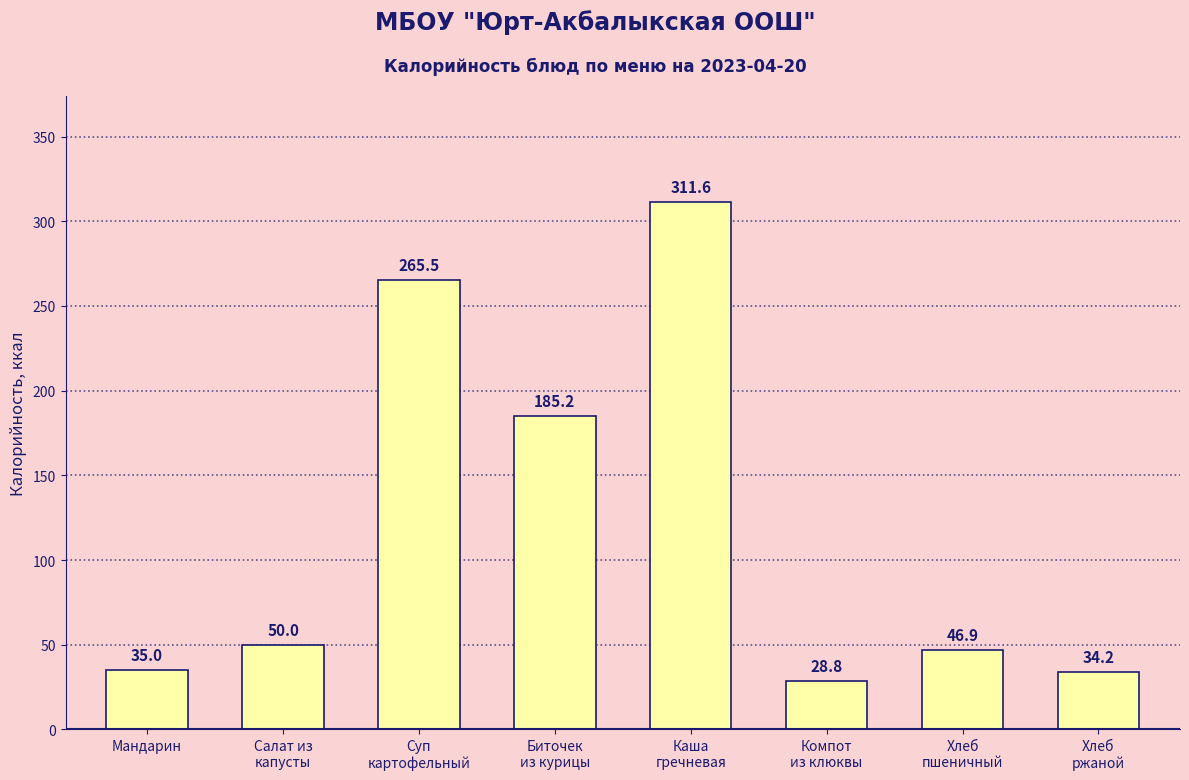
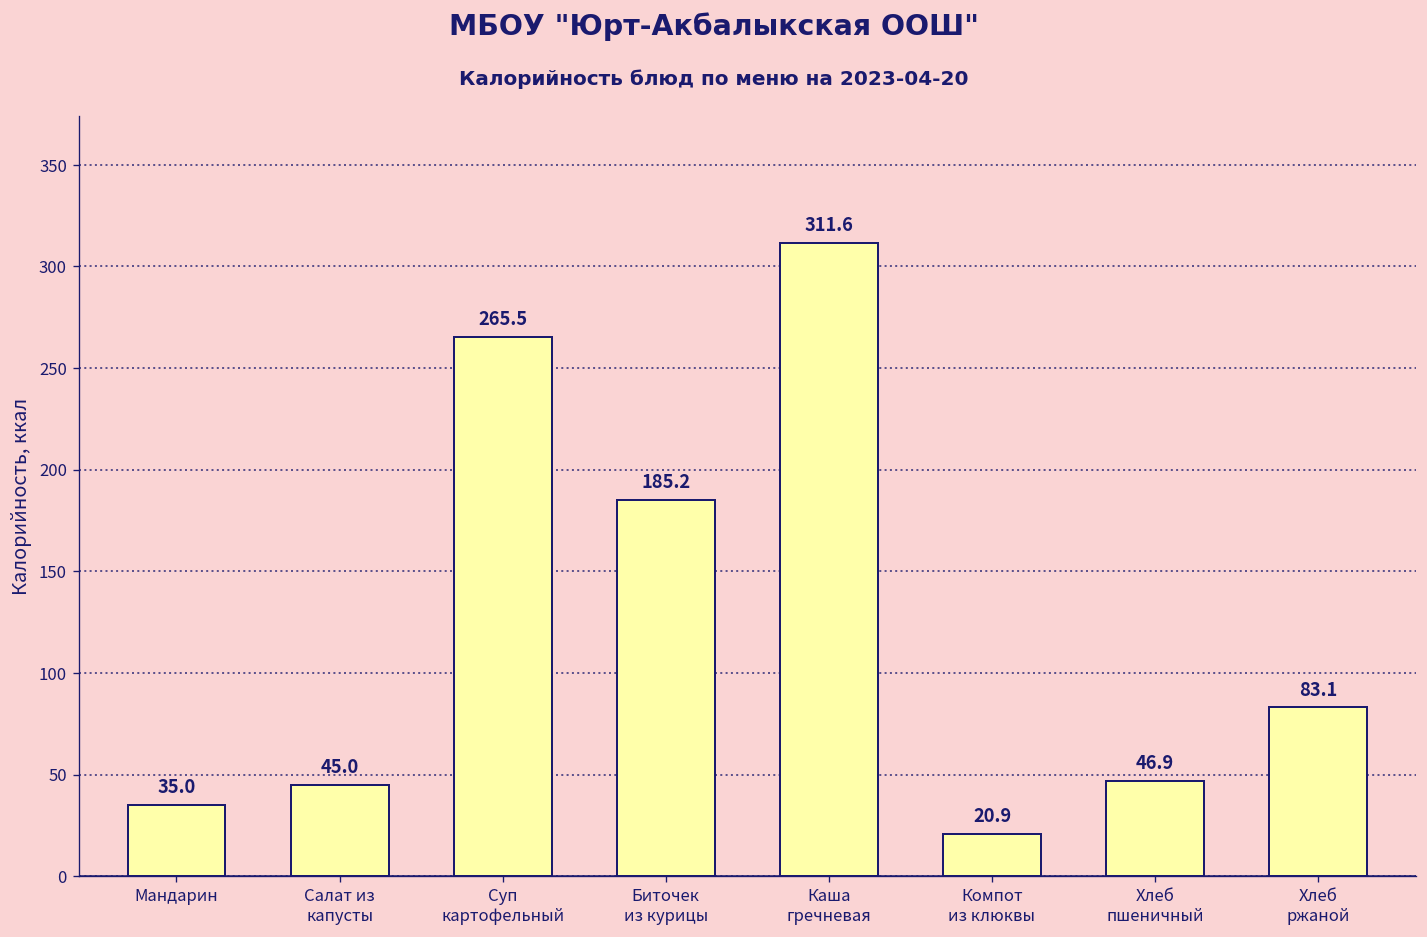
  {
    "Мандарин": 35.0,
-   "Салат из капусты": 50.0,
+   "Салат из капусты": 45.0,
    "Суп картофельный": 265.5,
    "Биточек из курицы": 185.2,
    "Каша гречневая": 311.6,
-   "Компот из клюквы": 28.8,
+   "Компот из клюквы": 20.9,
    "Хлеб пшеничный": 46.9,
-   "Хлеб ржаной": 34.2
+   "Хлеб ржаной": 83.1
  }
